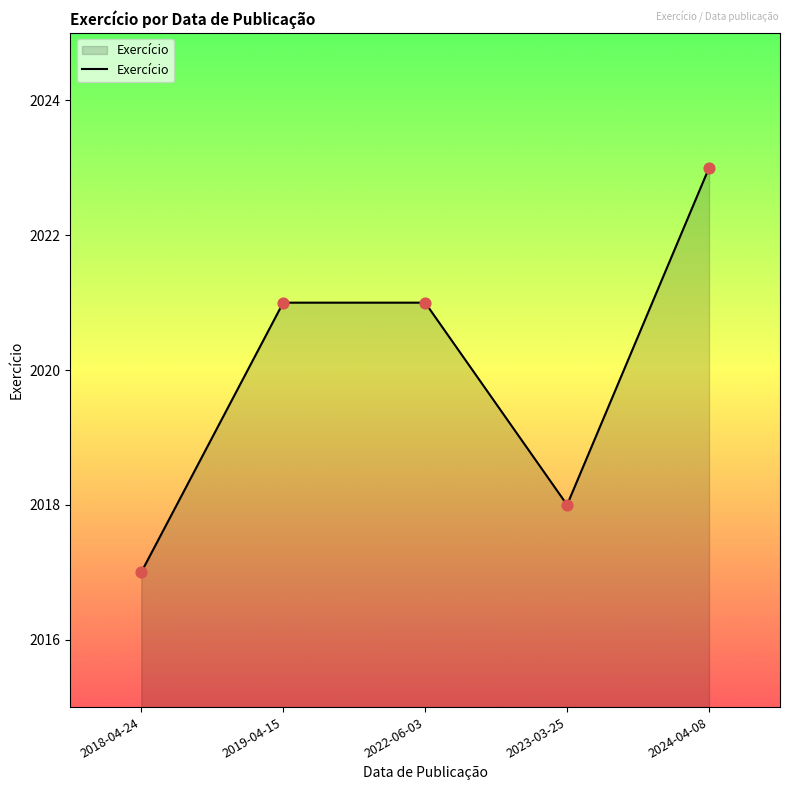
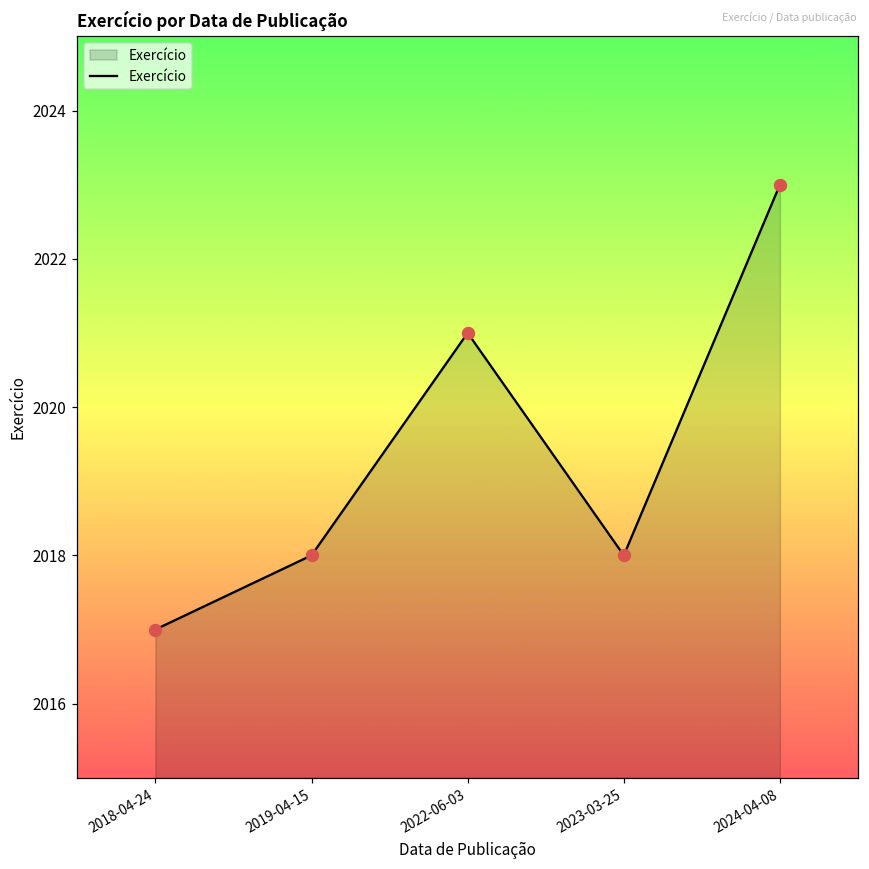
  {
    "2018-04-24": 2017,
-   "2019-04-15": 2021,
+   "2019-04-15": 2018,
    "2022-06-03": 2021,
    "2023-03-25": 2018,
    "2024-04-08": 2023
  }
